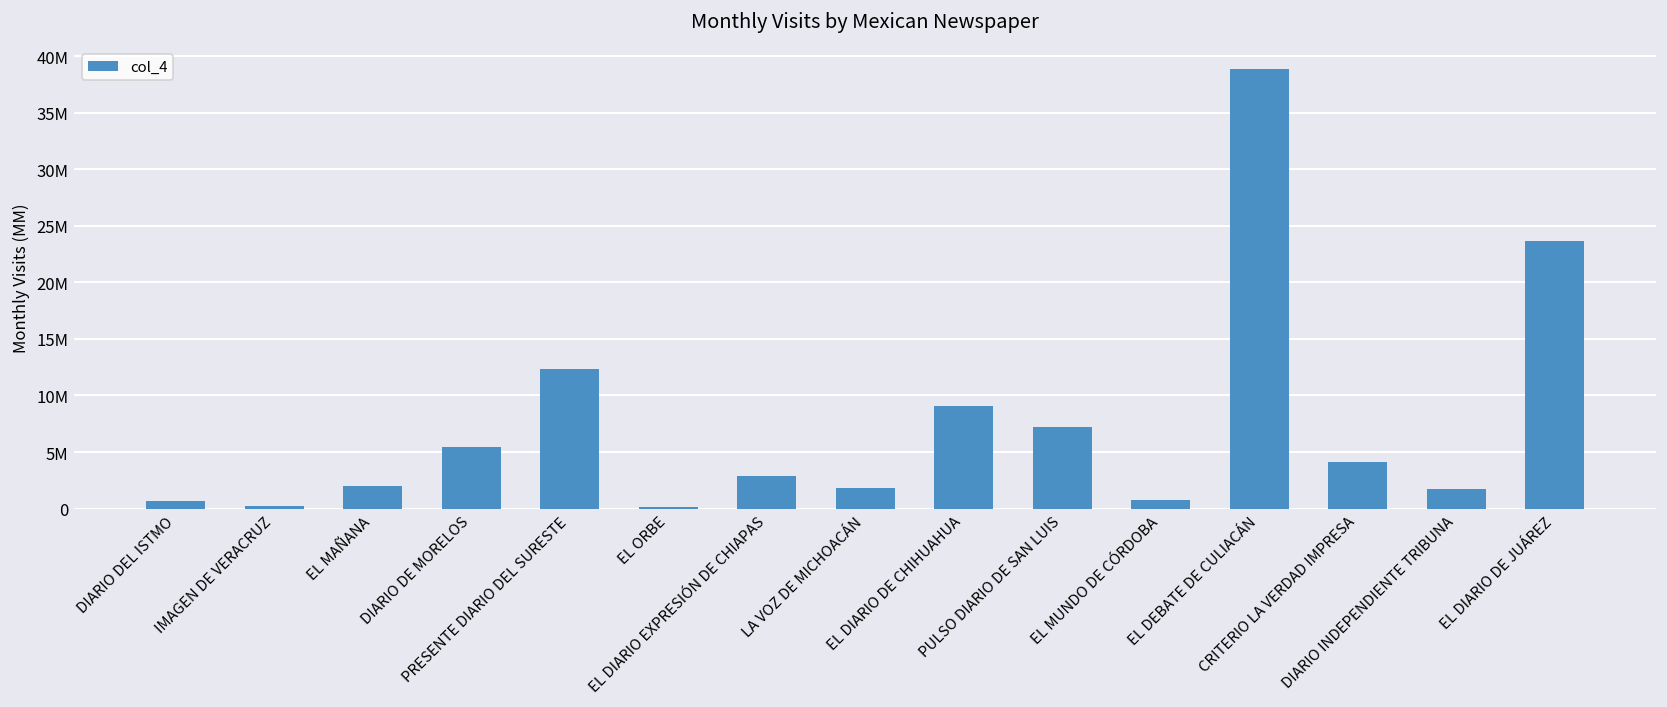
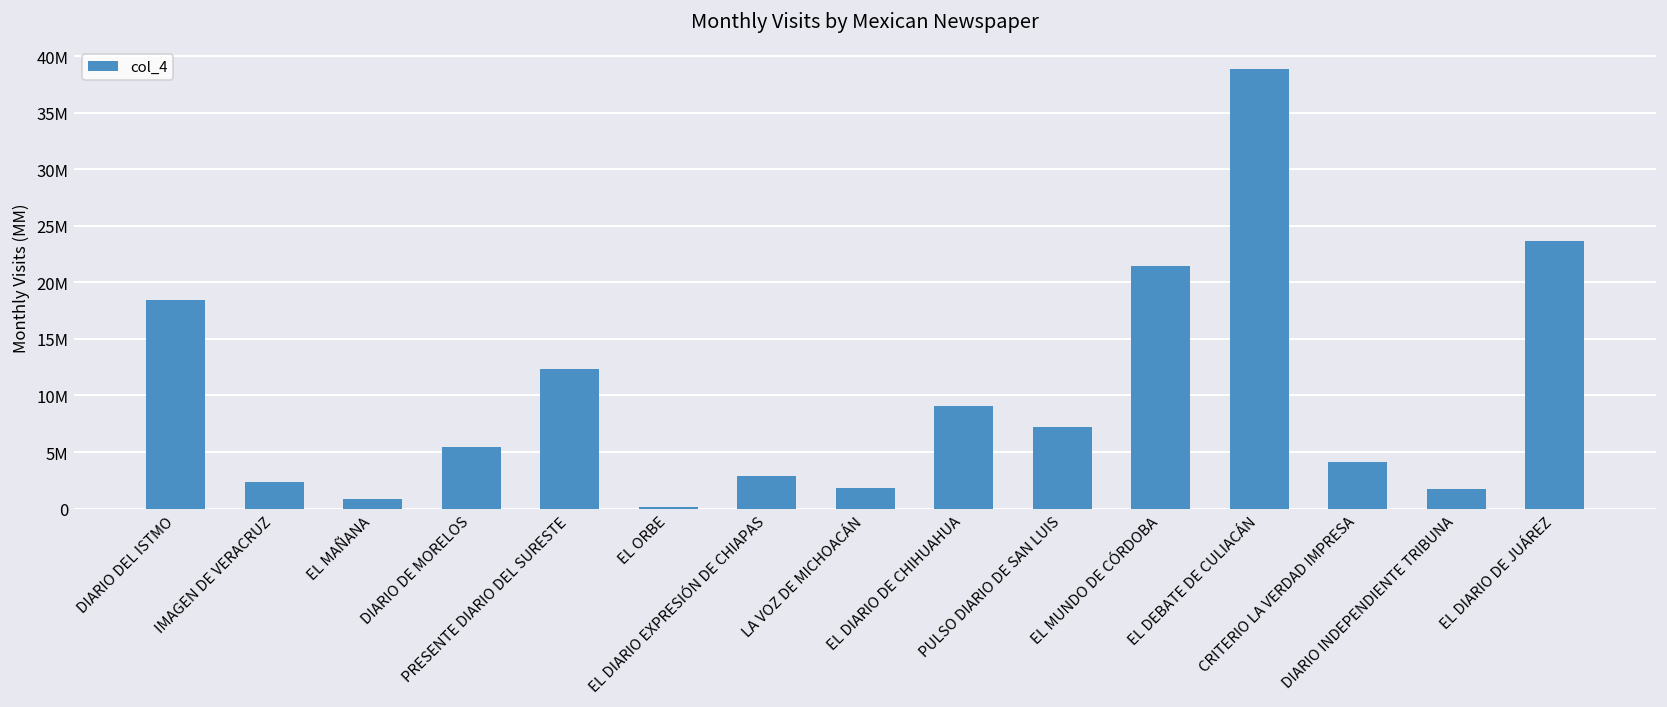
  {
-   "DIARIO DEL ISTMO": 1000000,
-   "IMAGEN DE VERACRUZ": 0,
-   "EL MAÑANA": 2000000,
+   "DIARIO DEL ISTMO": 18000000,
+   "IMAGEN DE VERACRUZ": 2000000,
+   "EL MAÑANA": 1000000,
    "DIARIO DE MORELOS": 5000000,
    "PRESENTE DIARIO DEL SURESTE": 12000000,
    "EL DIARIO EXPRESIÓN DE CHIAPAS": 3000000,
    "LA VOZ DE MICHOACÁN": 2000000,
    "EL DIARIO DE CHIHUAHUA": 9000000,
    "PULSO DIARIO DE SAN LUIS": 7000000,
-   "EL MUNDO DE CÓRDOBA": 1000000,
+   "EL MUNDO DE CÓRDOBA": 21000000,
    "EL DEBATE DE CULIACÁN": 39000000,
    "CRITERIO LA VERDAD IMPRESA": 4000000,
    "DIARIO INDEPENDIENTE TRIBUNA": 2000000,
    "EL DIARIO DE JUÁREZ": 24000000
  }
